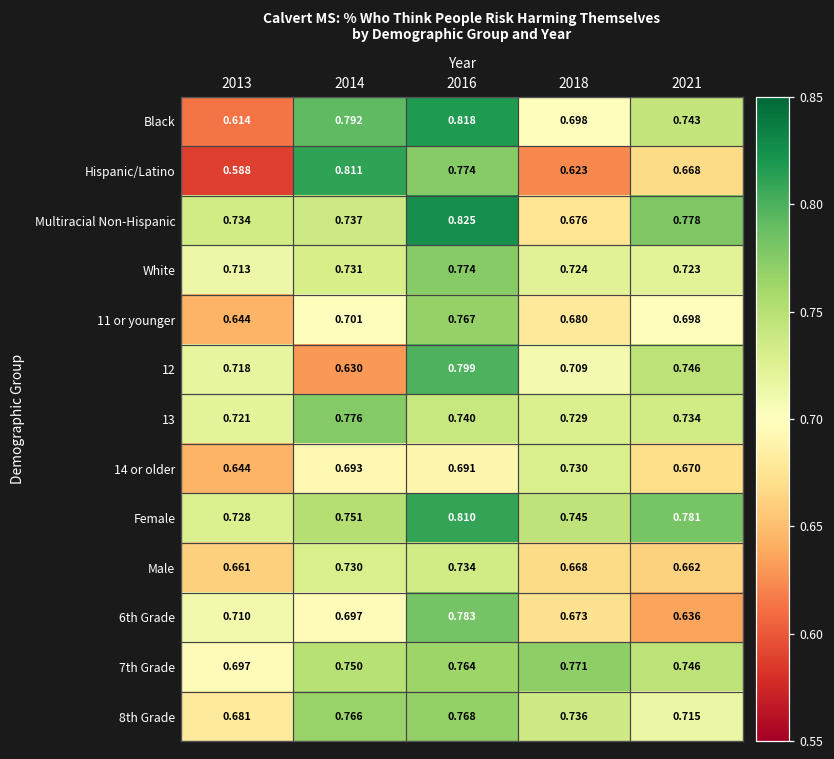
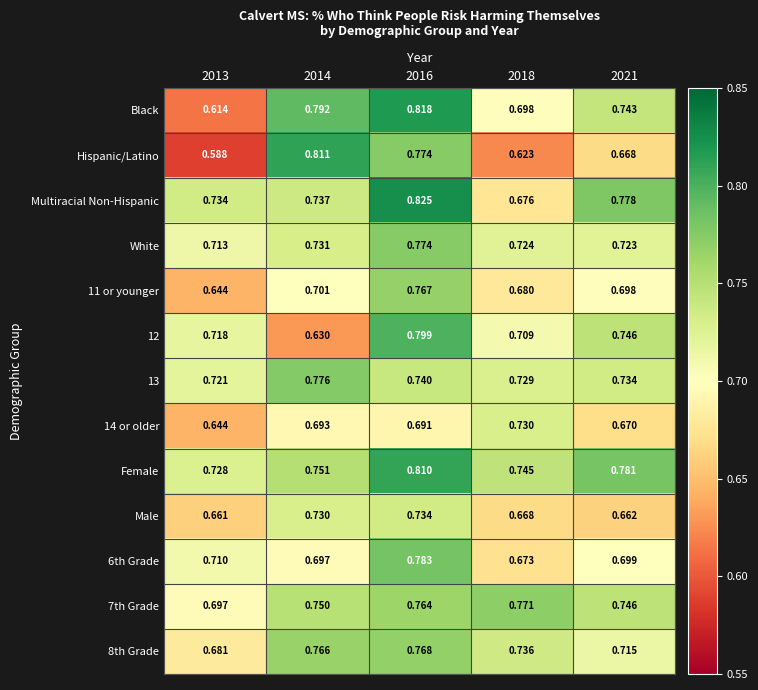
  {
    "Black": {
      "2013": 0.614,
      "2014": 0.792,
      "2016": 0.818,
      "2018": 0.698,
      "2021": 0.743
    },
    "Hispanic/Latino": {
      "2013": 0.588,
      "2014": 0.811,
      "2016": 0.774,
      "2018": 0.623,
      "2021": 0.668
    },
    "Multiracial Non-Hispanic": {
      "2013": 0.734,
      "2014": 0.737,
      "2016": 0.825,
      "2018": 0.676,
      "2021": 0.778
    },
    "White": {
      "2013": 0.713,
      "2014": 0.731,
      "2016": 0.774,
      "2018": 0.724,
      "2021": 0.723
    },
    "11 or younger": {
      "2013": 0.644,
      "2014": 0.701,
      "2016": 0.767,
      "2018": 0.680,
      "2021": 0.698
    },
    "12": {
      "2013": 0.718,
      "2014": 0.630,
      "2016": 0.799,
      "2018": 0.709,
      "2021": 0.746
    },
    "13": {
      "2013": 0.721,
      "2014": 0.776,
      "2016": 0.740,
      "2018": 0.729,
      "2021": 0.734
    },
    "14 or older": {
      "2013": 0.644,
      "2014": 0.693,
      "2016": 0.691,
      "2018": 0.730,
      "2021": 0.670
    },
    "Female": {
      "2013": 0.728,
      "2014": 0.751,
      "2016": 0.810,
      "2018": 0.745,
      "2021": 0.781
    },
    "Male": {
      "2013": 0.661,
      "2014": 0.730,
      "2016": 0.734,
      "2018": 0.668,
      "2021": 0.662
    },
    "6th Grade": {
      "2013": 0.710,
      "2014": 0.697,
      "2016": 0.783,
      "2018": 0.673,
-     "2021": 0.636
+     "2021": 0.699
    },
    "7th Grade": {
      "2013": 0.697,
      "2014": 0.750,
      "2016": 0.764,
      "2018": 0.771,
      "2021": 0.746
    },
    "8th Grade": {
      "2013": 0.681,
      "2014": 0.766,
      "2016": 0.768,
      "2018": 0.736,
      "2021": 0.715
    }
  }
